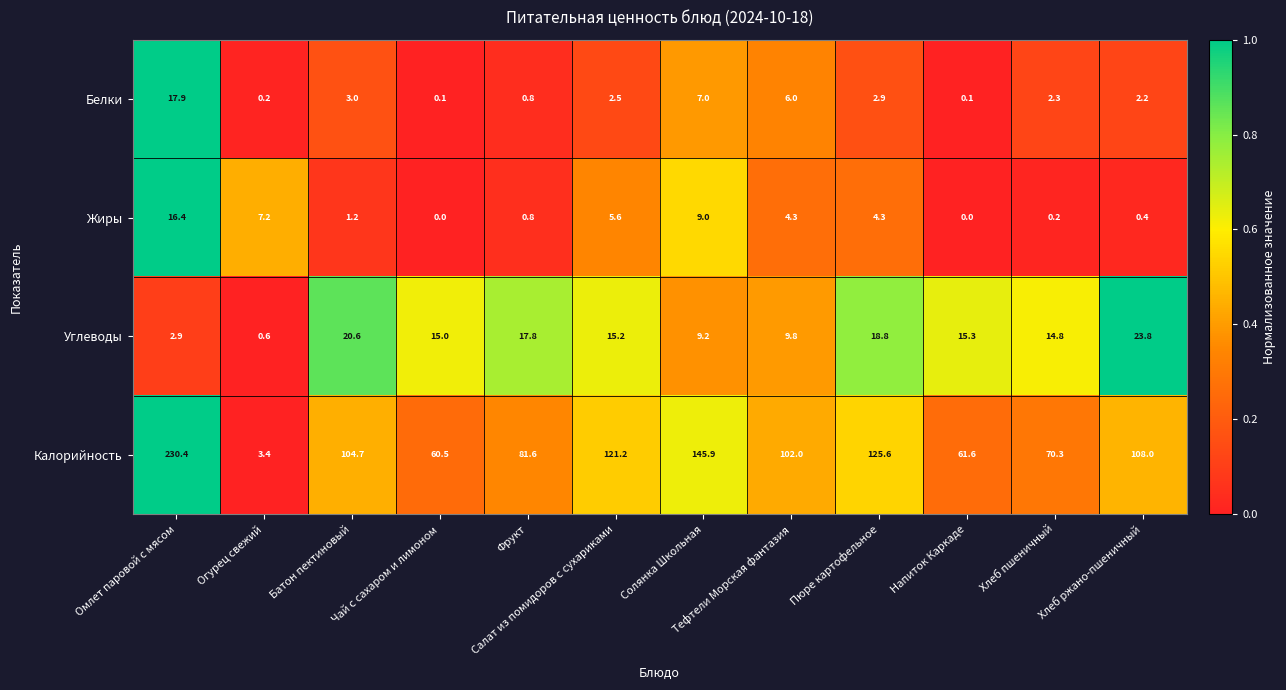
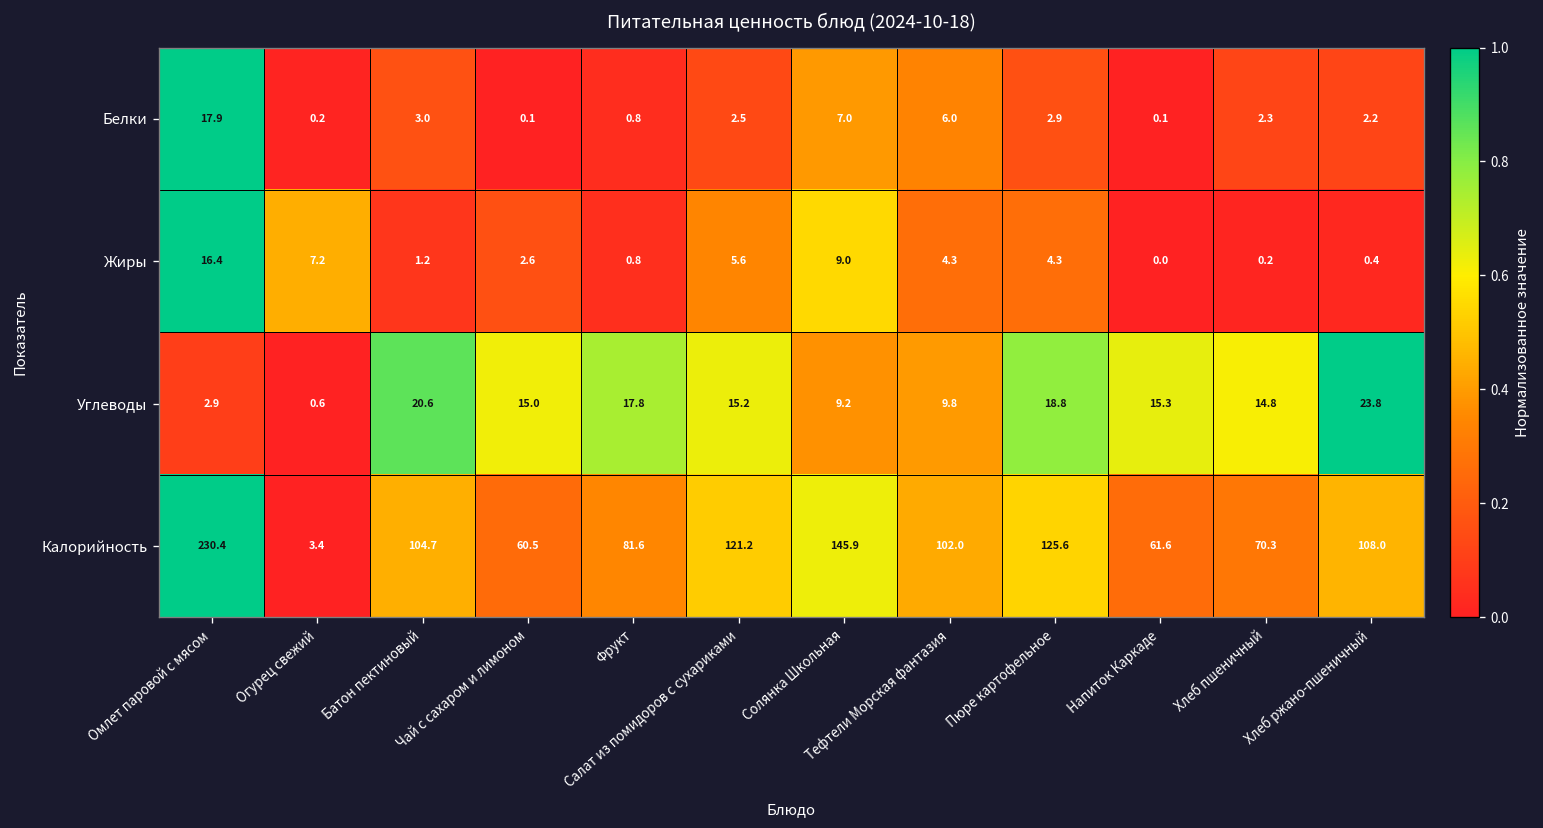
  {
    "Белки": {
      "Омлет паровой с мясом": 17.9,
      "Огурец свежий": 0.2,
      "Батон пектиновый": 3.0,
      "Чай с сахаром и лимоном": 0.1,
      "Фрукт": 0.8,
      "Салат из помидоров с сухариками": 2.5,
      "Солянка Школьная": 7.0,
      "Тефтели Морская фантазия": 6.0,
      "Пюре картофельное": 2.9,
      "Напиток Каркаде": 0.1,
      "Хлеб пшеничный": 2.3,
      "Хлеб ржано-пшеничный": 2.2
    },
    "Жиры": {
      "Омлет паровой с мясом": 16.4,
      "Огурец свежий": 7.2,
      "Батон пектиновый": 1.2,
-     "Чай с сахаром и лимоном": 0.0,
+     "Чай с сахаром и лимоном": 2.6,
      "Фрукт": 0.8,
      "Салат из помидоров с сухариками": 5.6,
      "Солянка Школьная": 9.0,
      "Тефтели Морская фантазия": 4.3,
      "Пюре картофельное": 4.3,
      "Напиток Каркаде": 0.0,
      "Хлеб пшеничный": 0.2,
      "Хлеб ржано-пшеничный": 0.4
    },
    "Углеводы": {
      "Омлет паровой с мясом": 2.9,
      "Огурец свежий": 0.6,
      "Батон пектиновый": 20.6,
      "Чай с сахаром и лимоном": 15.0,
      "Фрукт": 17.8,
      "Салат из помидоров с сухариками": 15.2,
      "Солянка Школьная": 9.2,
      "Тефтели Морская фантазия": 9.8,
      "Пюре картофельное": 18.8,
      "Напиток Каркаде": 15.3,
      "Хлеб пшеничный": 14.8,
      "Хлеб ржано-пшеничный": 23.8
    },
    "Калорийность": {
      "Омлет паровой с мясом": 230.4,
      "Огурец свежий": 3.4,
      "Батон пектиновый": 104.7,
      "Чай с сахаром и лимоном": 60.5,
      "Фрукт": 81.6,
      "Салат из помидоров с сухариками": 121.2,
      "Солянка Школьная": 145.9,
      "Тефтели Морская фантазия": 102.0,
      "Пюре картофельное": 125.6,
      "Напиток Каркаде": 61.6,
      "Хлеб пшеничный": 70.3,
      "Хлеб ржано-пшеничный": 108.0
    }
  }
